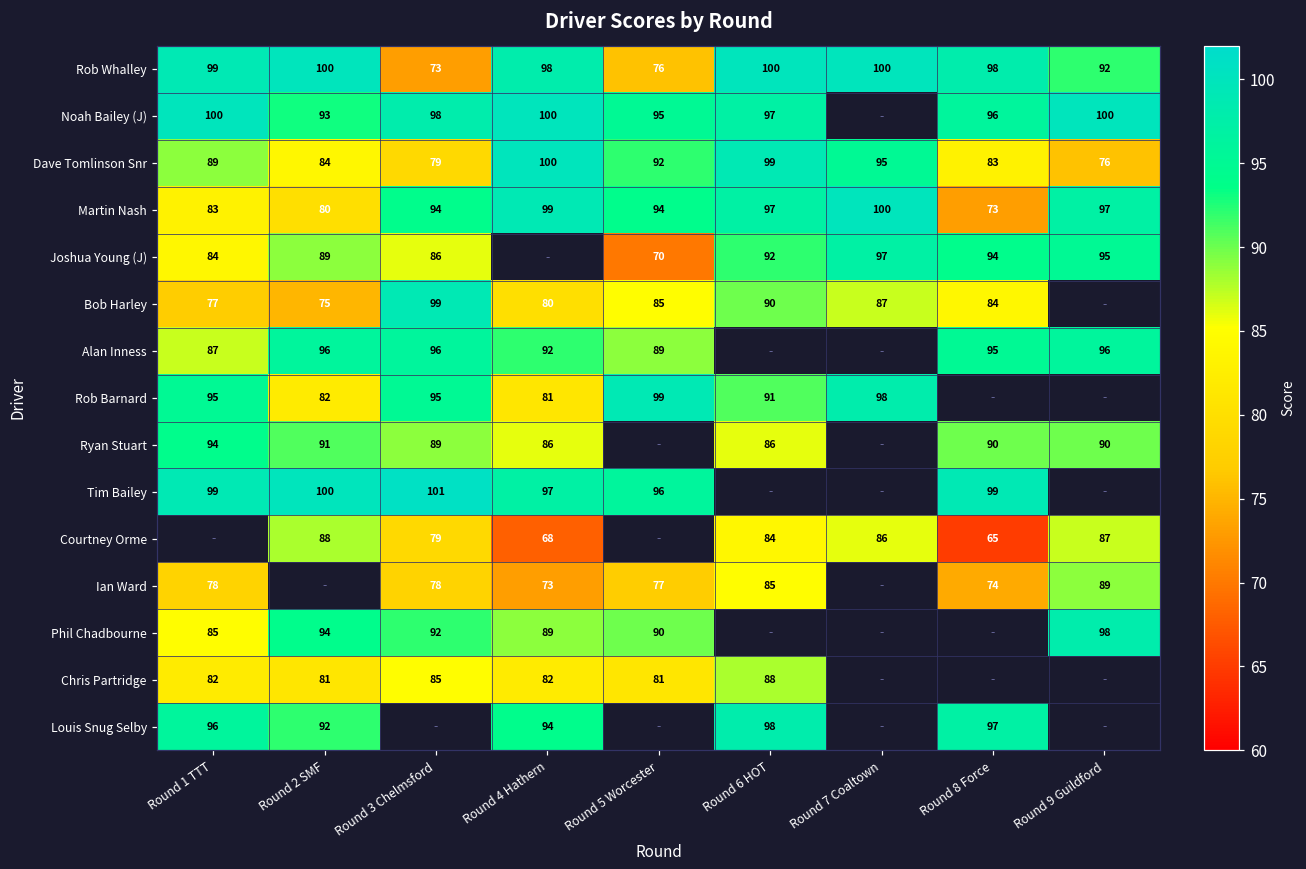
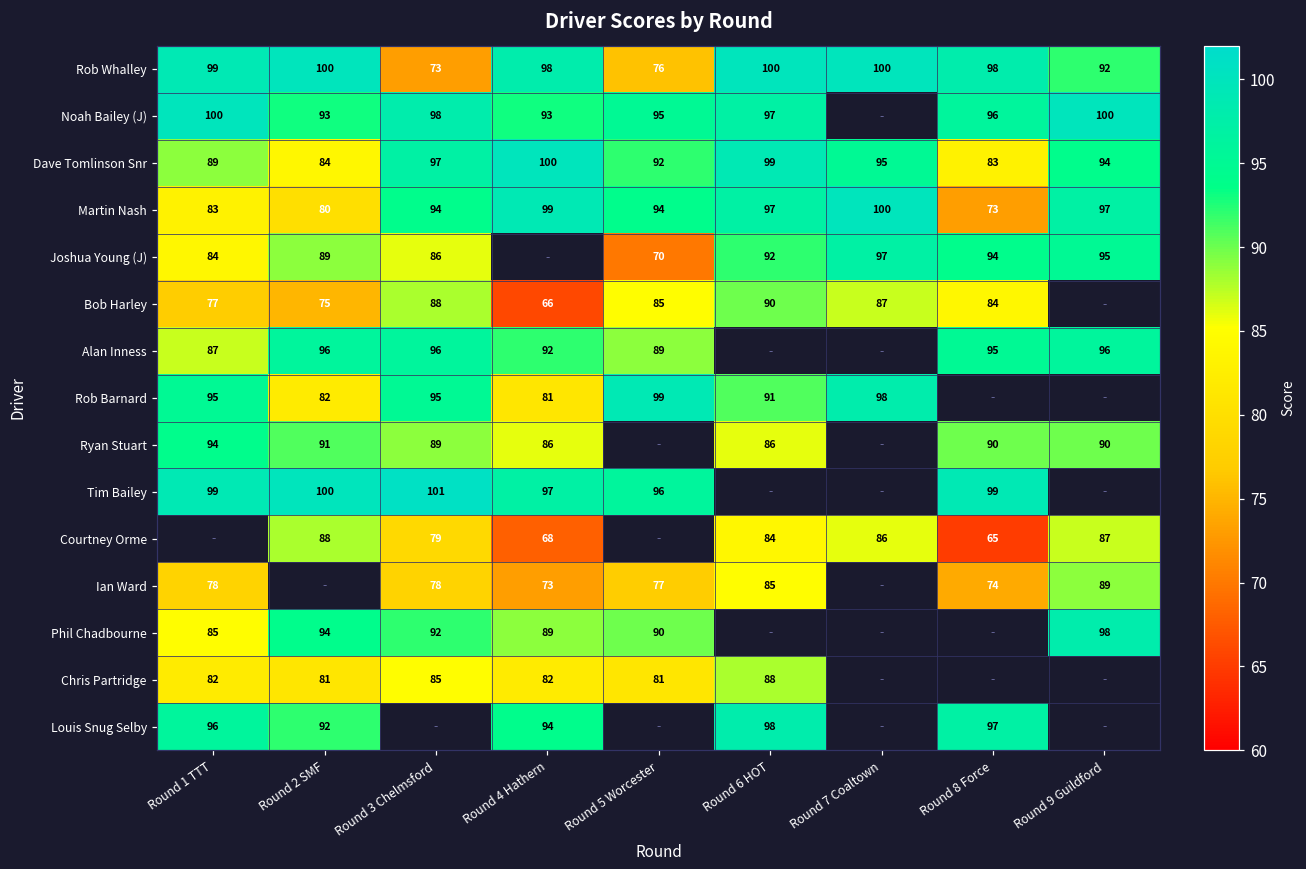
  {
    "Rob Whalley": {
      "Round 1 TTT": 99,
      "Round 2 SMF": 100,
      "Round 3 Chelmsford": 73,
      "Round 4 Hathern": 98,
      "Round 5 Worcester": 76,
      "Round 6 HOT": 100,
      "Round 7 Coaltown": 100,
      "Round 8 Force": 98,
      "Round 9 Guildford": 92
    },
    "Noah Bailey (J)": {
      "Round 1 TTT": 100,
      "Round 2 SMF": 93,
      "Round 3 Chelmsford": 98,
-     "Round 4 Hathern": 100,
+     "Round 4 Hathern": 93,
      "Round 5 Worcester": 95,
      "Round 6 HOT": 97,
      "Round 8 Force": 96,
      "Round 9 Guildford": 100
    },
    "Dave Tomlinson Snr": {
      "Round 1 TTT": 89,
      "Round 2 SMF": 84,
-     "Round 3 Chelmsford": 79,
+     "Round 3 Chelmsford": 97,
      "Round 4 Hathern": 100,
      "Round 5 Worcester": 92,
      "Round 6 HOT": 99,
      "Round 7 Coaltown": 95,
      "Round 8 Force": 83,
-     "Round 9 Guildford": 76
+     "Round 9 Guildford": 94
    },
    "Martin Nash": {
      "Round 1 TTT": 83,
      "Round 2 SMF": 80,
      "Round 3 Chelmsford": 94,
      "Round 4 Hathern": 99,
      "Round 5 Worcester": 94,
      "Round 6 HOT": 97,
      "Round 7 Coaltown": 100,
      "Round 8 Force": 73,
      "Round 9 Guildford": 97
    },
    "Joshua Young (J)": {
      "Round 1 TTT": 84,
      "Round 2 SMF": 89,
      "Round 3 Chelmsford": 86,
      "Round 5 Worcester": 70,
      "Round 6 HOT": 92,
      "Round 7 Coaltown": 97,
      "Round 8 Force": 94,
      "Round 9 Guildford": 95
    },
    "Bob Harley": {
      "Round 1 TTT": 77,
      "Round 2 SMF": 75,
-     "Round 3 Chelmsford": 99,
-     "Round 4 Hathern": 80,
+     "Round 3 Chelmsford": 88,
+     "Round 4 Hathern": 66,
      "Round 5 Worcester": 85,
      "Round 6 HOT": 90,
      "Round 7 Coaltown": 87,
      "Round 8 Force": 84
    },
    "Alan Inness": {
      "Round 1 TTT": 87,
      "Round 2 SMF": 96,
      "Round 3 Chelmsford": 96,
      "Round 4 Hathern": 92,
      "Round 5 Worcester": 89,
      "Round 8 Force": 95,
      "Round 9 Guildford": 96
    },
    "Rob Barnard": {
      "Round 1 TTT": 95,
      "Round 2 SMF": 82,
      "Round 3 Chelmsford": 95,
      "Round 4 Hathern": 81,
      "Round 5 Worcester": 99,
      "Round 6 HOT": 91,
      "Round 7 Coaltown": 98
    },
    "Ryan Stuart": {
      "Round 1 TTT": 94,
      "Round 2 SMF": 91,
      "Round 3 Chelmsford": 89,
      "Round 4 Hathern": 86,
      "Round 6 HOT": 86,
      "Round 8 Force": 90,
      "Round 9 Guildford": 90
    },
    "Tim Bailey": {
      "Round 1 TTT": 99,
      "Round 2 SMF": 100,
      "Round 3 Chelmsford": 101,
      "Round 4 Hathern": 97,
      "Round 5 Worcester": 96,
      "Round 8 Force": 99
    },
    "Courtney Orme": {
      "Round 2 SMF": 88,
      "Round 3 Chelmsford": 79,
      "Round 4 Hathern": 68,
      "Round 6 HOT": 84,
      "Round 7 Coaltown": 86,
      "Round 8 Force": 65,
      "Round 9 Guildford": 87
    },
    "Ian Ward": {
      "Round 1 TTT": 78,
      "Round 3 Chelmsford": 78,
      "Round 4 Hathern": 73,
      "Round 5 Worcester": 77,
      "Round 6 HOT": 85,
      "Round 8 Force": 74,
      "Round 9 Guildford": 89
    },
    "Phil Chadbourne": {
      "Round 1 TTT": 85,
      "Round 2 SMF": 94,
      "Round 3 Chelmsford": 92,
      "Round 4 Hathern": 89,
      "Round 5 Worcester": 90,
      "Round 9 Guildford": 98
    },
    "Chris Partridge": {
      "Round 1 TTT": 82,
      "Round 2 SMF": 81,
      "Round 3 Chelmsford": 85,
      "Round 4 Hathern": 82,
      "Round 5 Worcester": 81,
      "Round 6 HOT": 88
    },
    "Louis Snug Selby": {
      "Round 1 TTT": 96,
      "Round 2 SMF": 92,
      "Round 4 Hathern": 94,
      "Round 6 HOT": 98,
      "Round 8 Force": 97
    }
  }
